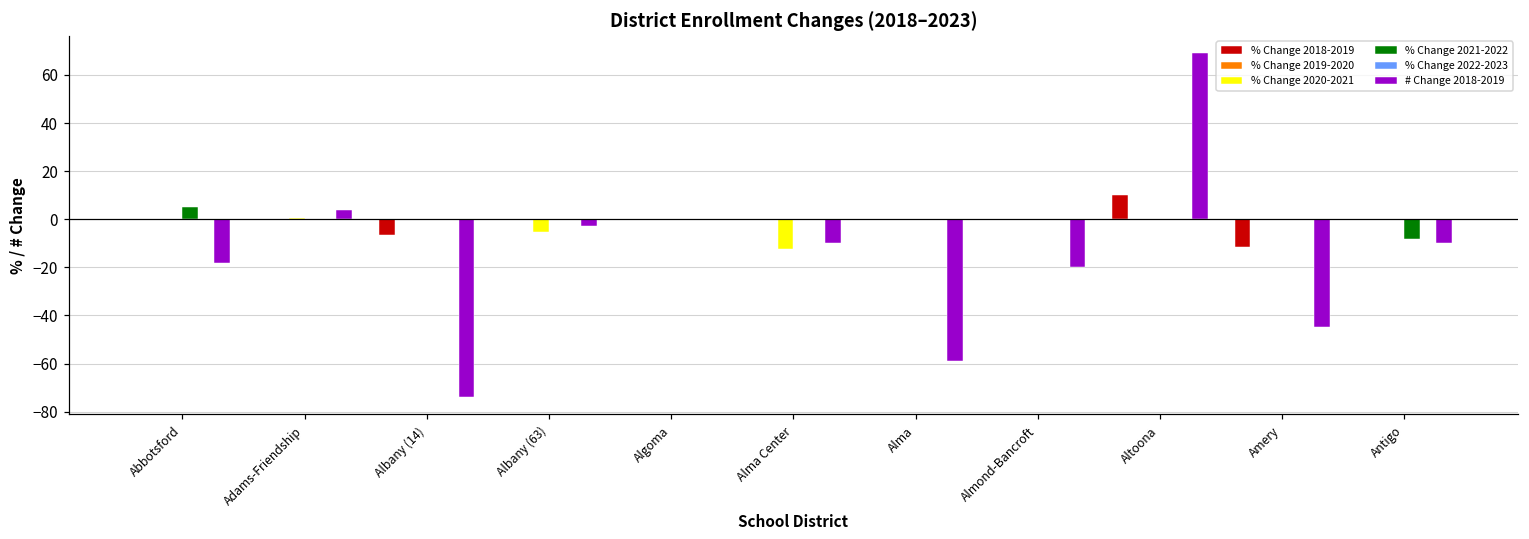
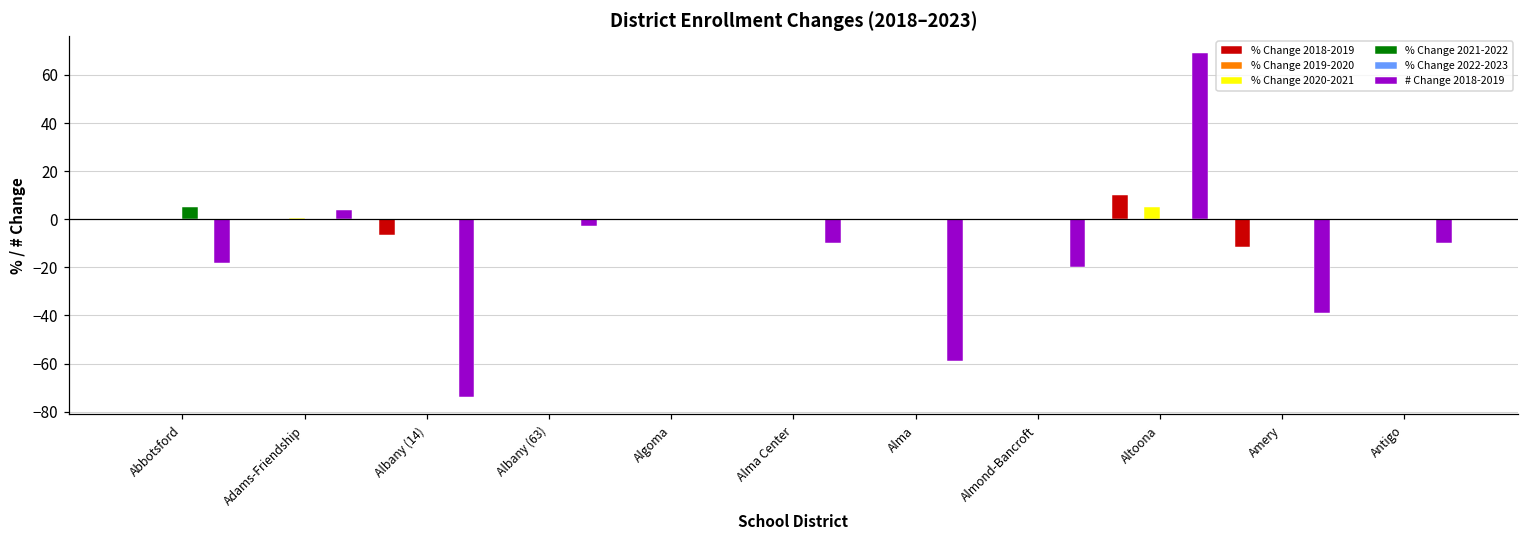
  {
    "% Change 2018-2019": {
      "Albany (14)": -7,
      "Algoma": 0,
      "Altoona": 10,
      "Amery": -11
    },
    "% Change 2020-2021": {
-     "Albany (63)": -5,
-     "Alma Center": -12,
-     "Altoona": 0
+     "Albany (63)": 0,
+     "Alma Center": 0,
+     "Altoona": 5
    },
    "% Change 2021-2022": {
      "Abbotsford": 5,
-     "Antigo": -8
+     "Antigo": 0
    },
    "# Change 2018-2019": {
      "Abbotsford": -18,
      "Adams-Friendship": 4,
      "Albany (14)": -74,
      "Albany (63)": -3,
      "Algoma": 0,
      "Alma Center": -10,
      "Alma": -59,
      "Almond-Bancroft": -20,
      "Altoona": 69,
-     "Amery": -45,
+     "Amery": -39,
      "Antigo": -10
    }
  }
